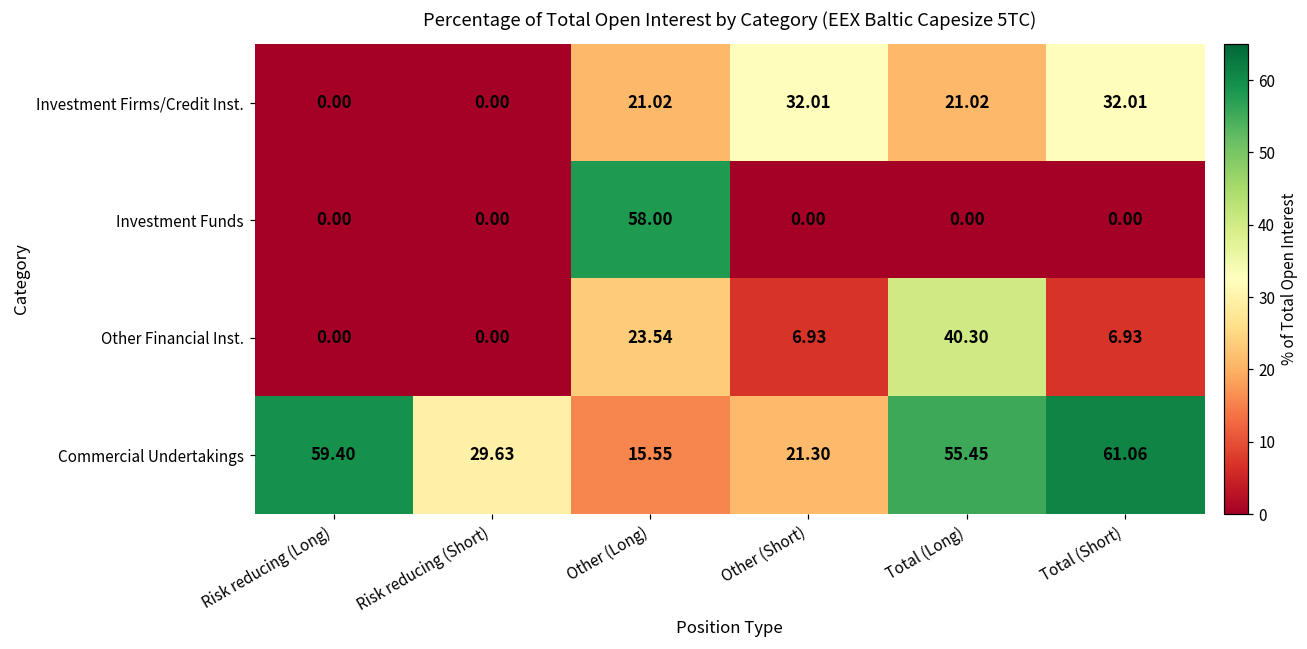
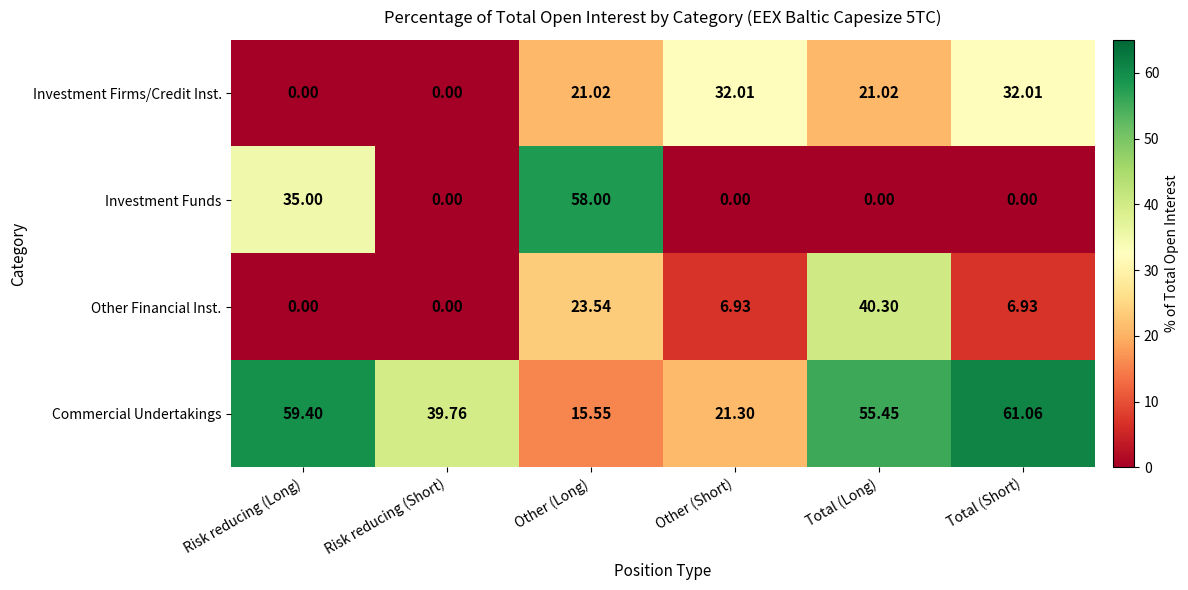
  {
    "Investment Firms/Credit Inst.": {
      "Risk reducing (Long)": 0.00,
      "Risk reducing (Short)": 0.00,
      "Other (Long)": 21.02,
      "Other (Short)": 32.01,
      "Total (Long)": 21.02,
      "Total (Short)": 32.01
    },
    "Investment Funds": {
-     "Risk reducing (Long)": 0.00,
+     "Risk reducing (Long)": 35.00,
      "Risk reducing (Short)": 0.00,
      "Other (Long)": 58.00,
      "Other (Short)": 0.00,
      "Total (Long)": 0.00,
      "Total (Short)": 0.00
    },
    "Other Financial Inst.": {
      "Risk reducing (Long)": 0.00,
      "Risk reducing (Short)": 0.00,
      "Other (Long)": 23.54,
      "Other (Short)": 6.93,
      "Total (Long)": 40.30,
      "Total (Short)": 6.93
    },
    "Commercial Undertakings": {
      "Risk reducing (Long)": 59.40,
-     "Risk reducing (Short)": 29.63,
+     "Risk reducing (Short)": 39.76,
      "Other (Long)": 15.55,
      "Other (Short)": 21.30,
      "Total (Long)": 55.45,
      "Total (Short)": 61.06
    }
  }
